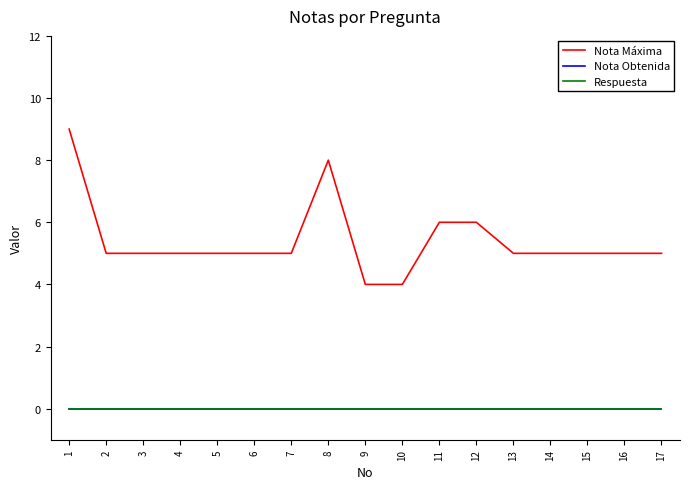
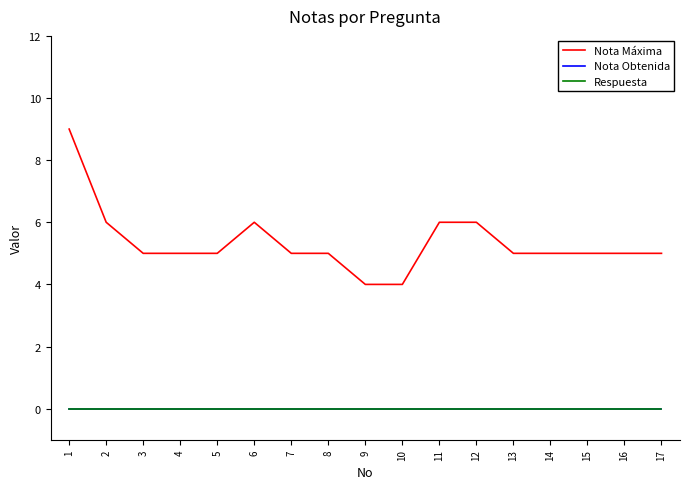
  {
    "Nota Máxima": {
      "1": 9,
-     "2": 5,
+     "2": 6,
      "3": 5,
      "4": 5,
      "5": 5,
-     "6": 5,
+     "6": 6,
      "7": 5,
-     "8": 8,
+     "8": 5,
      "9": 4,
      "10": 4,
      "11": 6,
      "12": 6,
      "13": 5,
      "14": 5,
      "15": 5,
      "16": 5,
      "17": 5
    },
    "Respuesta": {
      "1": 0,
      "2": 0,
      "3": 0,
      "4": 0,
      "5": 0,
      "6": 0,
      "7": 0,
      "8": 0,
      "9": 0,
      "10": 0,
      "11": 0,
      "12": 0,
      "13": 0,
      "14": 0,
      "15": 0,
      "16": 0,
      "17": 0
    }
  }
